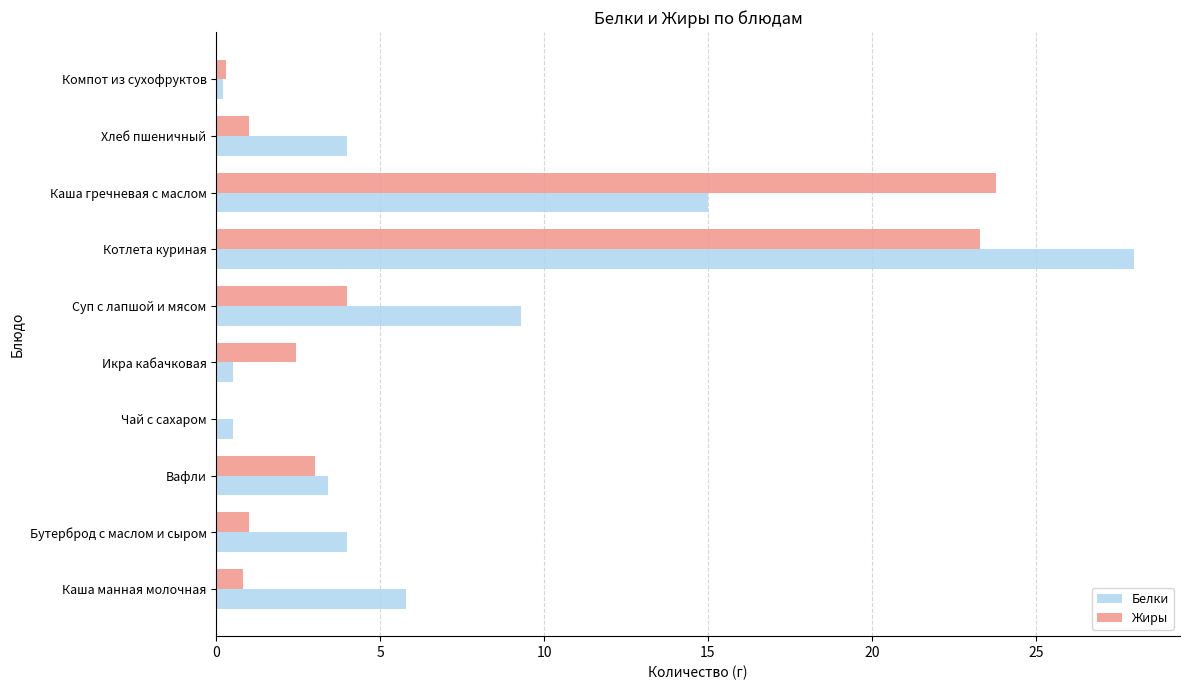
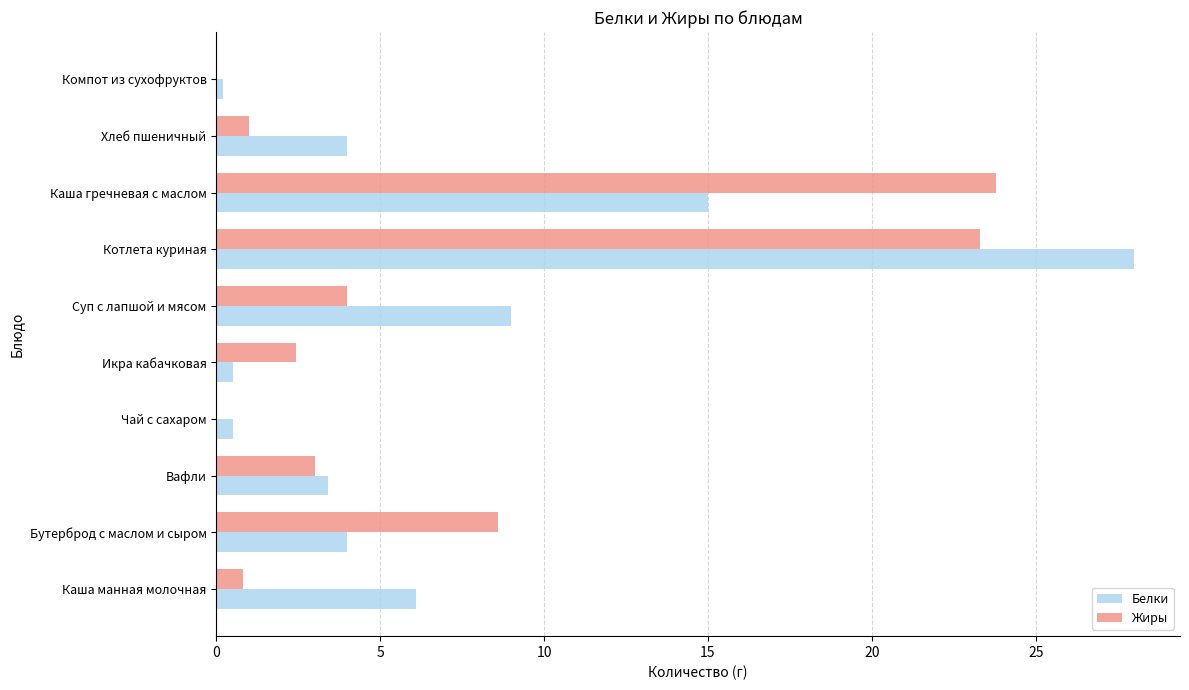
  {
    "Белки": {
      "Компот из сухофруктов": 0.2,
      "Хлеб пшеничный": 4.0,
      "Каша гречневая с маслом": 15.0,
      "Котлета куриная": 28.0,
-     "Суп с лапшой и мясом": 9.3,
+     "Суп с лапшой и мясом": 9.0,
      "Икра кабачковая": 0.5,
      "Чай с сахаром": 0.5,
      "Вафли": 3.4,
      "Бутерброд с маслом и сыром": 4.0,
-     "Каша манная молочная": 5.8
+     "Каша манная молочная": 6.1
    },
    "Жиры": {
-     "Компот из сухофруктов": 0.3,
+     "Компот из сухофруктов": 0.0,
      "Хлеб пшеничный": 1.0,
      "Каша гречневая с маслом": 23.8,
      "Котлета куриная": 23.3,
      "Суп с лапшой и мясом": 4.0,
      "Икра кабачковая": 2.4,
      "Чай с сахаром": 0.0,
      "Вафли": 3.0,
-     "Бутерброд с маслом и сыром": 1.0,
+     "Бутерброд с маслом и сыром": 8.6,
      "Каша манная молочная": 0.8
    }
  }
